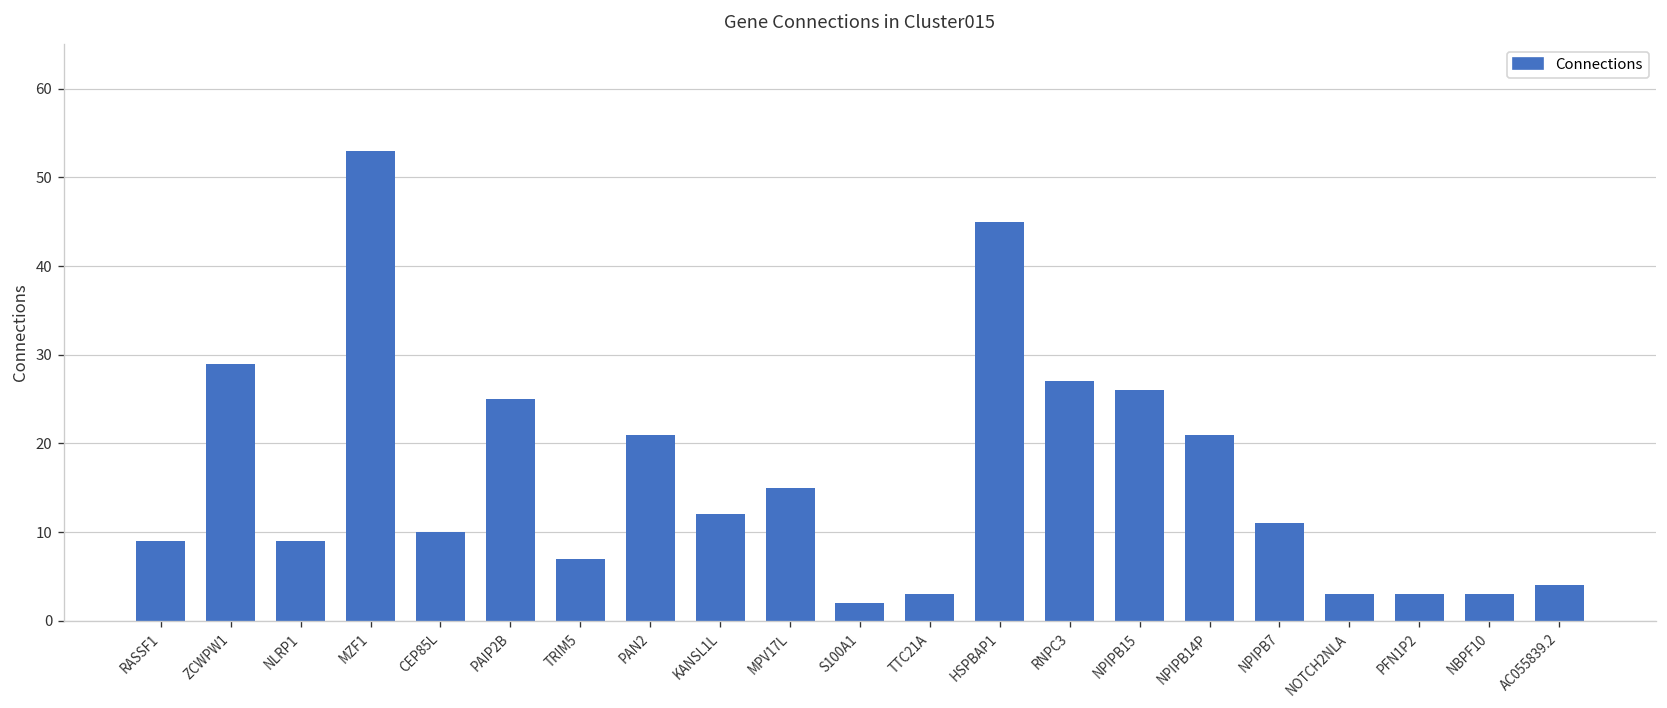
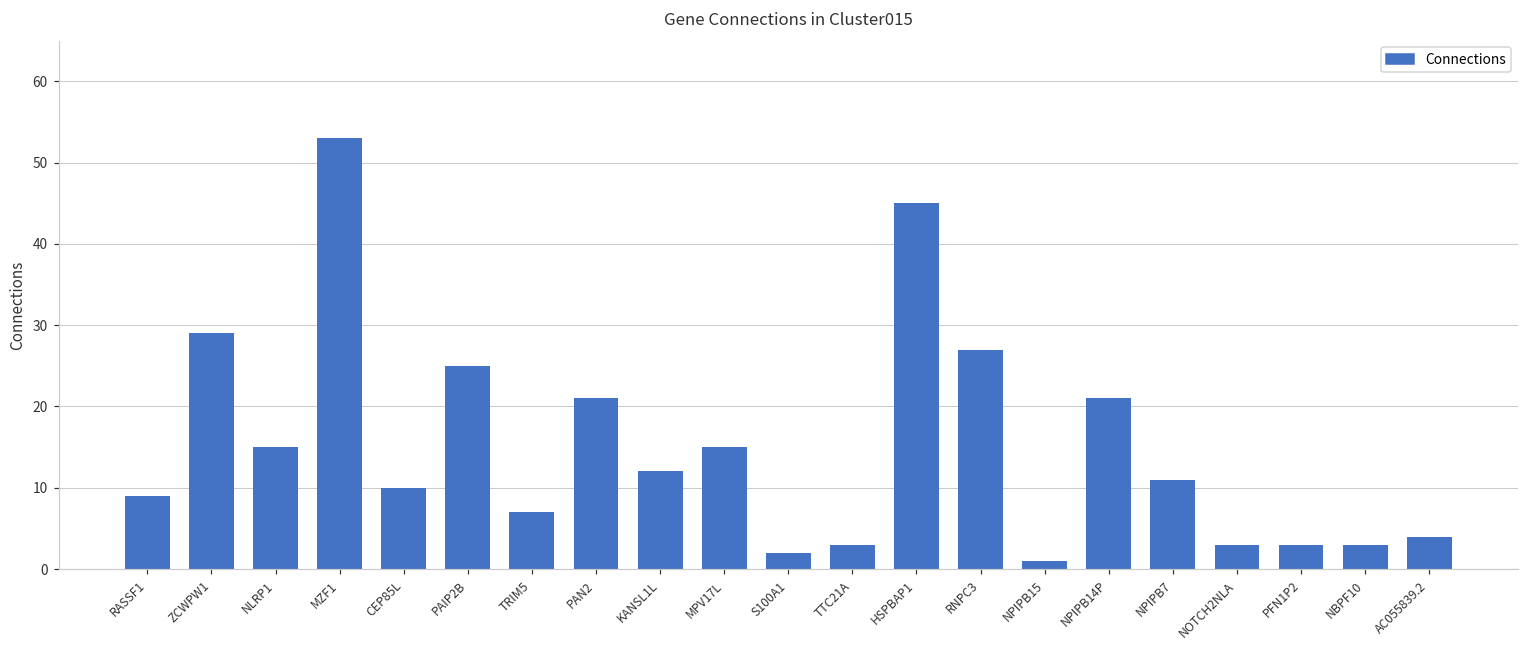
  {
    "RASSF1": 9,
    "ZCWPW1": 29,
-   "NLRP1": 9,
+   "NLRP1": 15,
    "MZF1": 53,
    "CEP85L": 10,
    "PAIP2B": 25,
    "TRIM5": 7,
    "PAN2": 21,
    "KANSL1L": 12,
    "MPV17L": 15,
    "S100A1": 2,
    "TTC21A": 3,
    "HSPBAP1": 45,
    "RNPC3": 27,
-   "NPIPB15": 26,
+   "NPIPB15": 1,
    "NPIPB14P": 21,
    "NPIPB7": 11,
    "NOTCH2NLA": 3,
    "PFN1P2": 3,
    "NBPF10": 3,
    "AC055839.2": 4
  }
